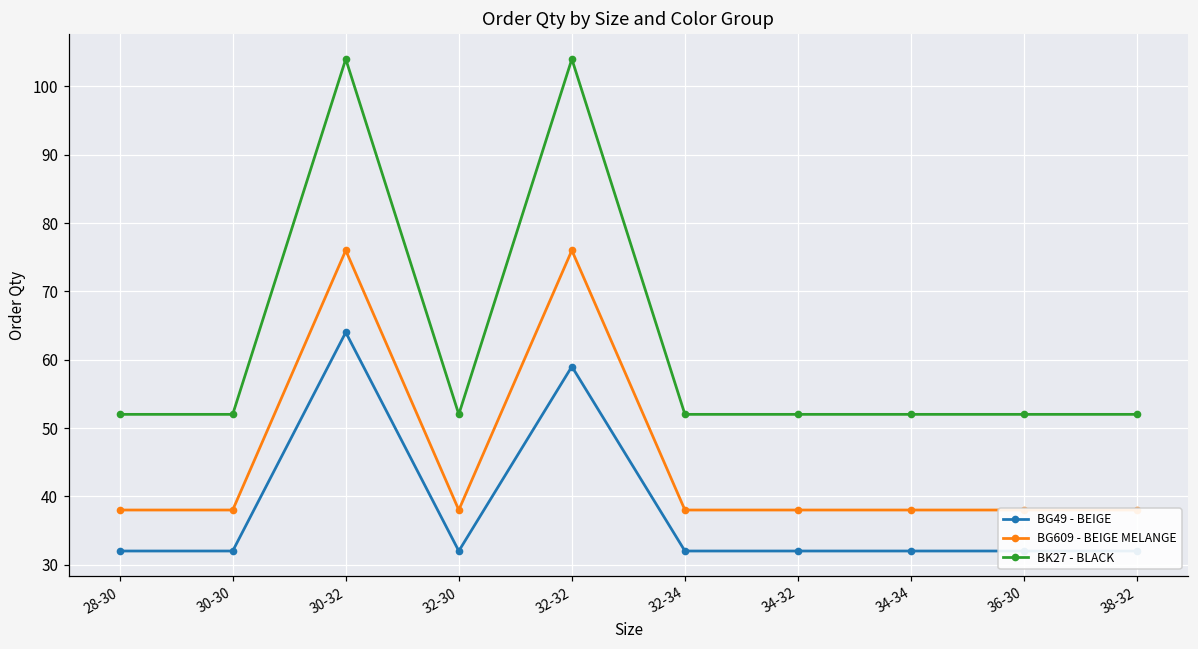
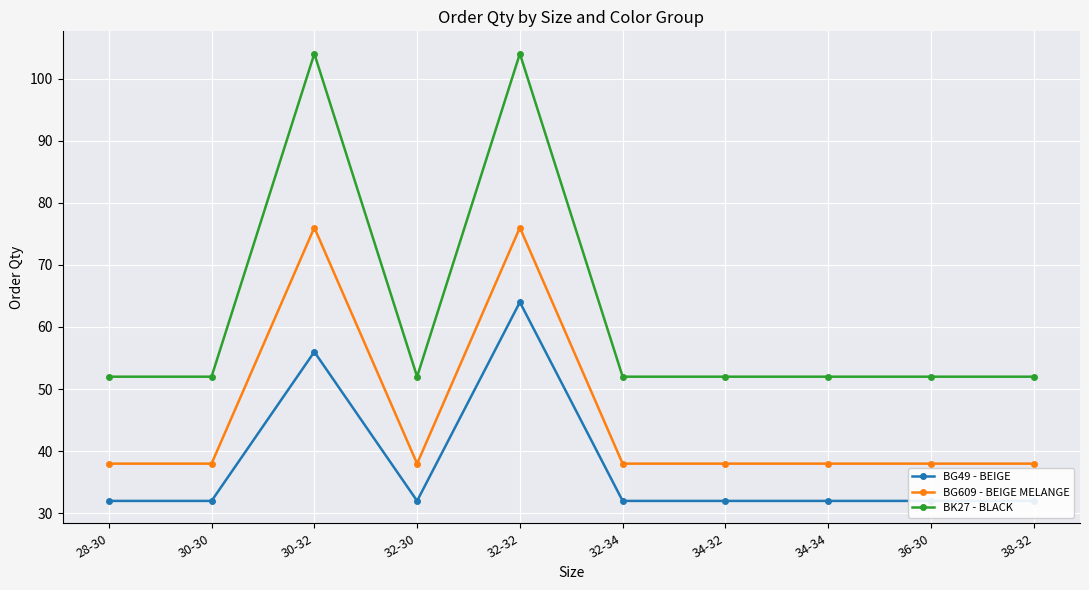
  {
    "BG49 - BEIGE": {
      "28-30": 32,
      "30-30": 32,
-     "30-32": 64,
+     "30-32": 56,
      "32-30": 32,
-     "32-32": 59,
+     "32-32": 64,
      "32-34": 32,
      "34-32": 32,
      "34-34": 32
    },
    "BG609 - BEIGE MELANGE": {
      "28-30": 38,
      "30-30": 38,
      "30-32": 76,
      "32-30": 38,
      "32-32": 76,
      "32-34": 38,
      "34-32": 38,
      "34-34": 38,
      "36-30": 38,
      "38-32": 38
    },
    "BK27 - BLACK": {
      "28-30": 52,
      "30-30": 52,
      "30-32": 104,
      "32-30": 52,
      "32-32": 104,
      "32-34": 52,
      "34-32": 52,
      "34-34": 52,
      "36-30": 52,
      "38-32": 52
    }
  }
